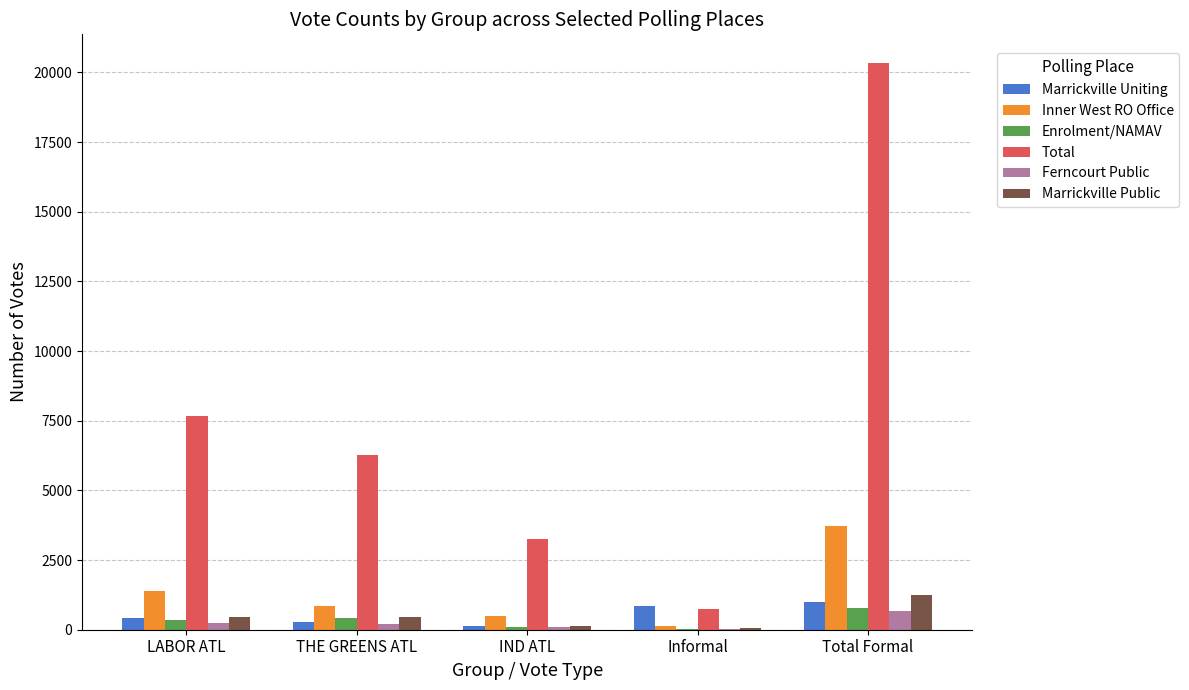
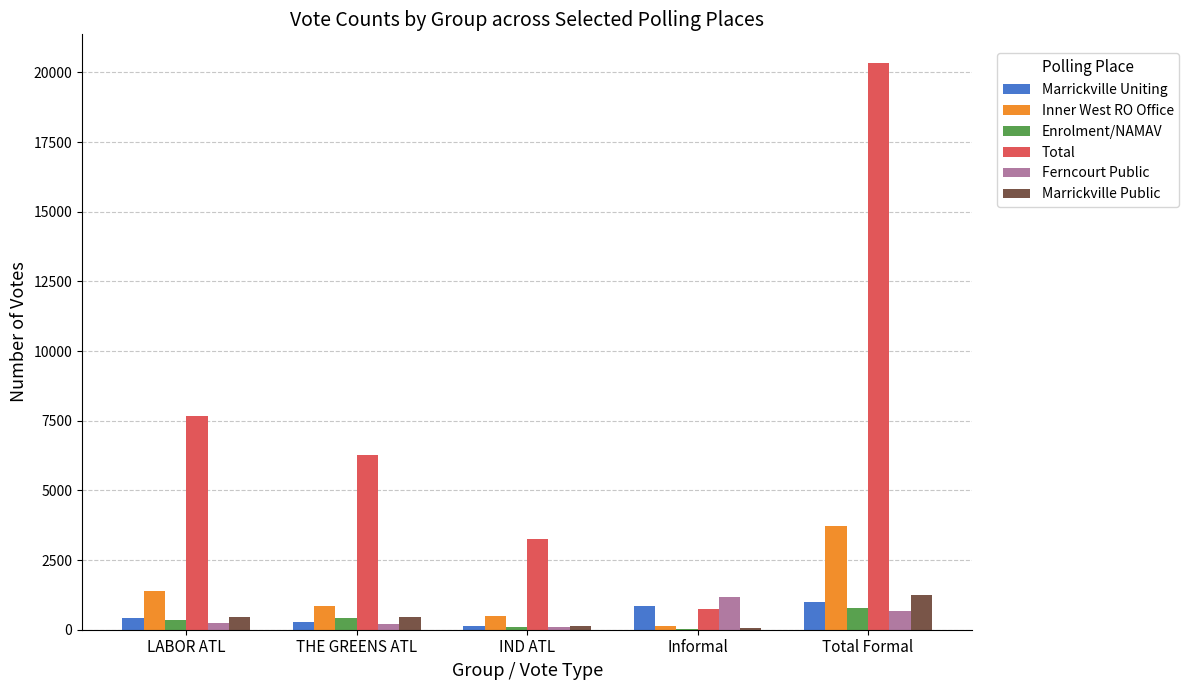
  {
    "Marrickville Uniting": {
      "LABOR ATL": 400,
      "THE GREENS ATL": 300,
      "IND ATL": 200,
      "Informal": 800,
      "Total Formal": 1000
    },
    "Inner West RO Office": {
      "LABOR ATL": 1400,
      "THE GREENS ATL": 900,
      "IND ATL": 500,
      "Informal": 100,
      "Total Formal": 3700
    },
    "Enrolment/NAMAV": {
      "LABOR ATL": 300,
      "THE GREENS ATL": 400,
      "IND ATL": 100,
      "Total Formal": 800
    },
    "Total": {
      "LABOR ATL": 7700,
      "THE GREENS ATL": 6300,
      "IND ATL": 3300,
      "Informal": 700,
      "Total Formal": 20300
    },
    "Ferncourt Public": {
      "LABOR ATL": 200,
      "THE GREENS ATL": 200,
      "IND ATL": 100,
-     "Informal": 0,
+     "Informal": 1200,
      "Total Formal": 700
    },
    "Marrickville Public": {
      "LABOR ATL": 500,
      "THE GREENS ATL": 400,
      "IND ATL": 100,
      "Total Formal": 1200
    }
  }
